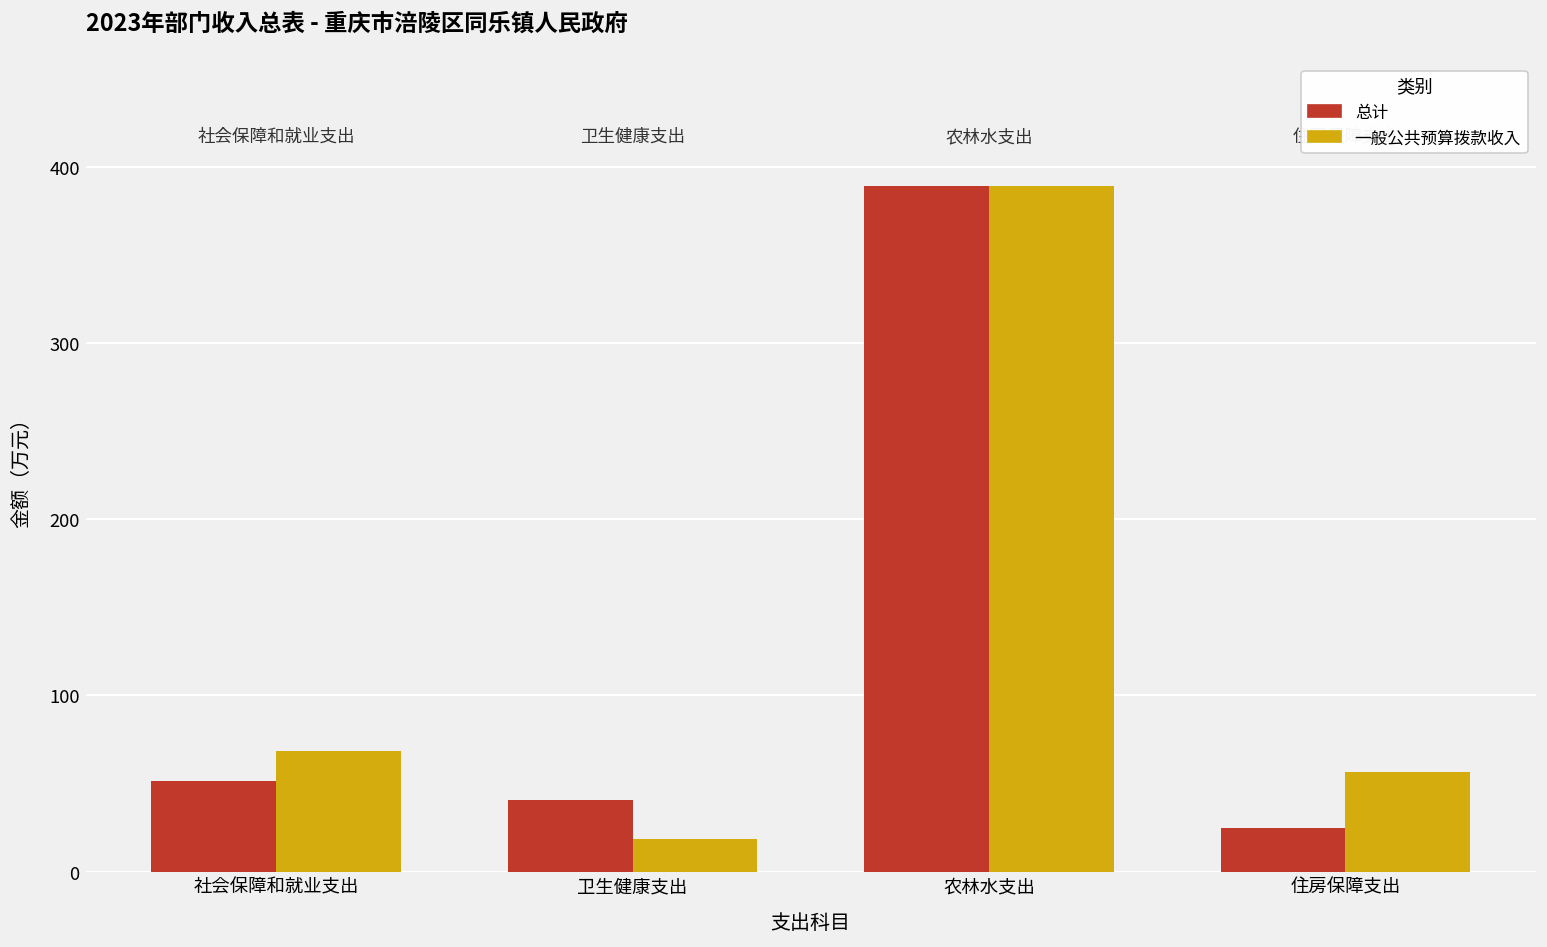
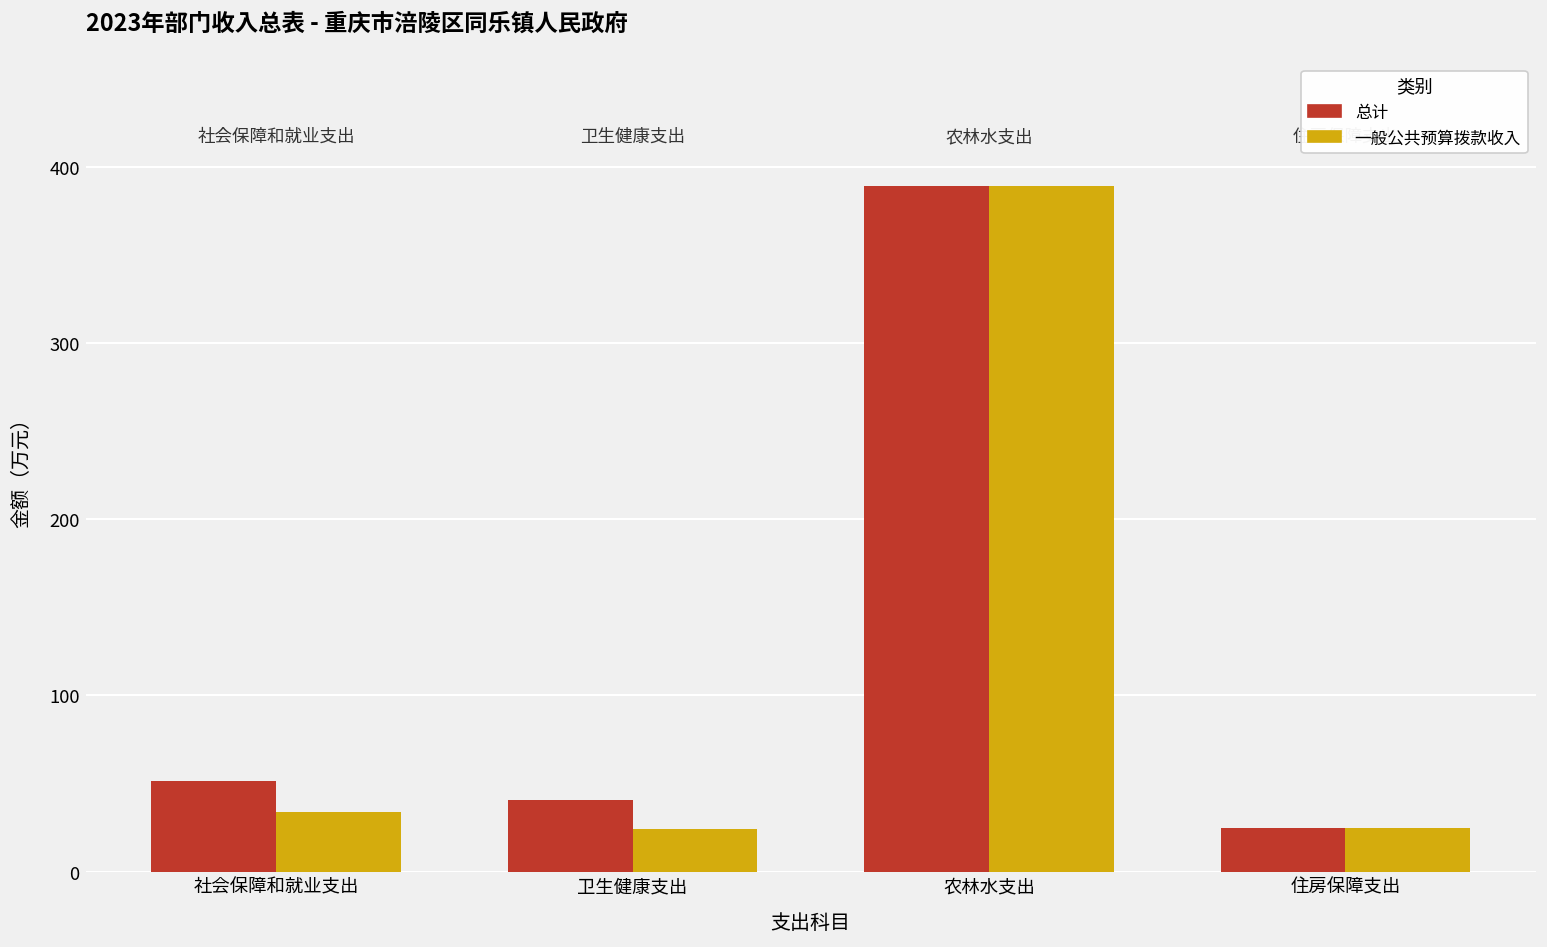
  {
    "总计": {
      "社会保障和就业支出": 52,
      "卫生健康支出": 41,
      "农林水支出": 389,
      "住房保障支出": 25
    },
    "一般公共预算拨款收入": {
-     "社会保障和就业支出": 69,
-     "卫生健康支出": 18,
+     "社会保障和就业支出": 34,
+     "卫生健康支出": 24,
      "农林水支出": 389,
-     "住房保障支出": 57
+     "住房保障支出": 25
    }
  }
